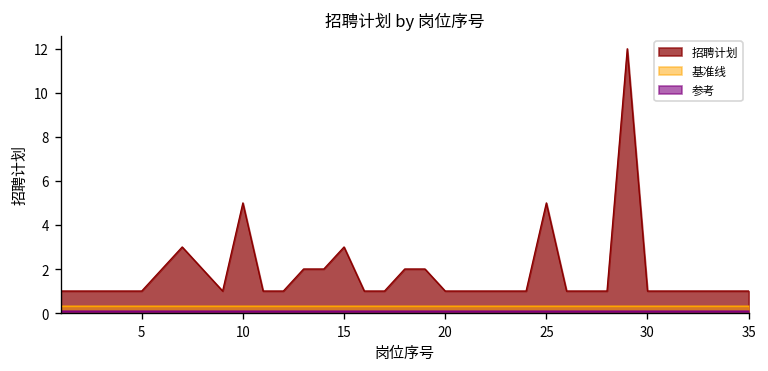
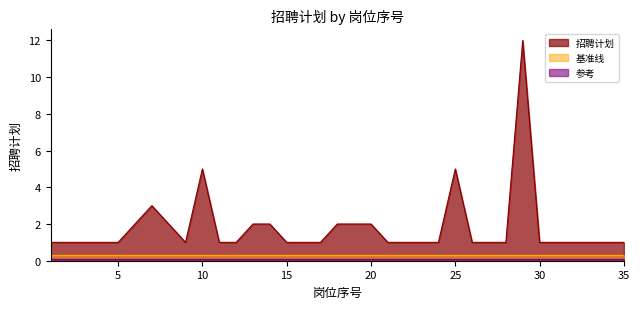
  {
    "招聘计划": {
      "5": 1,
      "10": 5,
-     "15": 3,
-     "20": 1,
+     "15": 1,
+     "20": 2,
      "25": 5,
      "30": 1,
      "35": 1
    },
    "基准线": {
      "5": 0.3,
      "10": 0.3,
      "15": 0.3,
      "20": 0.3,
      "25": 0.3,
      "30": 0.3,
      "35": 0.3
    },
    "参考": {
      "5": 0,
      "10": 0,
      "15": 0,
      "20": 0,
      "25": 0,
      "30": 0,
      "35": 0
    }
  }
